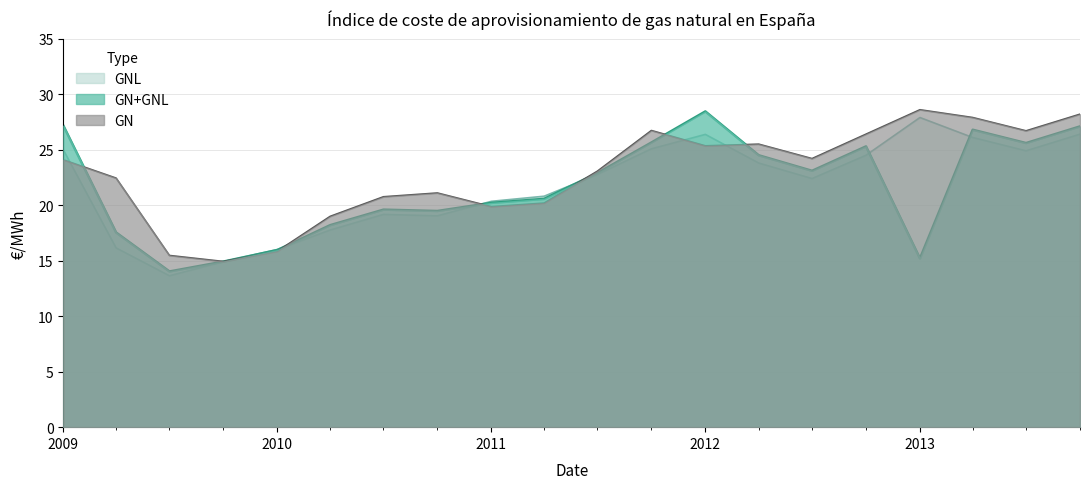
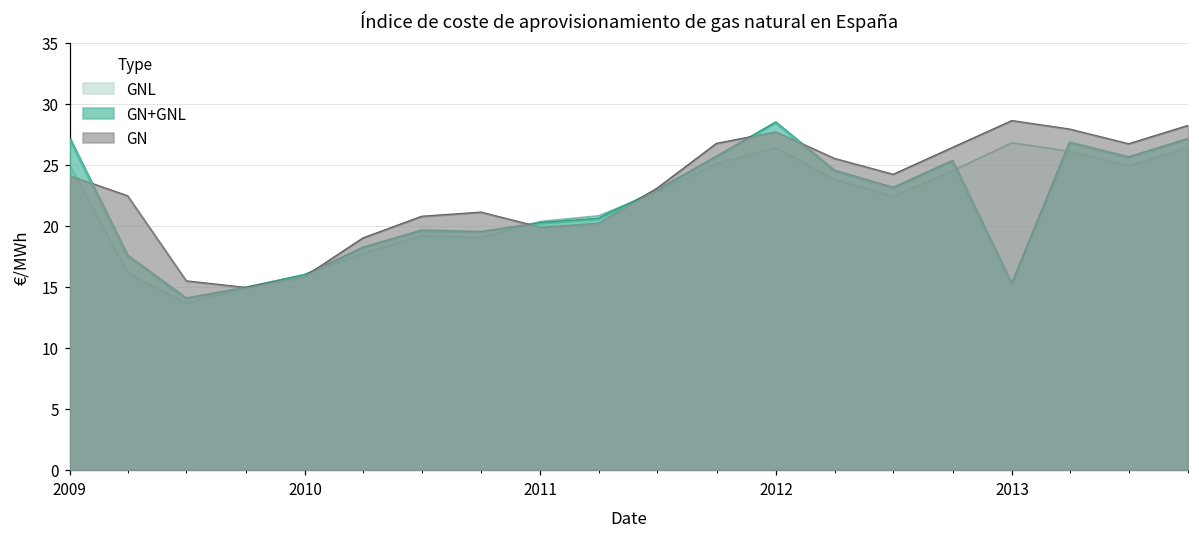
  {
    "GNL": {
      "2009": 25.0,
      "2012": 26.4,
-     "2013": 27.9
+     "2013": 26.8
    },
    "GN+GNL": {
      "2009": 27.2,
      "2012": 28.5,
      "2013": 15.2
    },
    "GN": {
      "2009": 24.1,
      "2011": 19.9,
-     "2012": 25.4,
+     "2012": 27.7,
      "2013": 28.6
    }
  }
